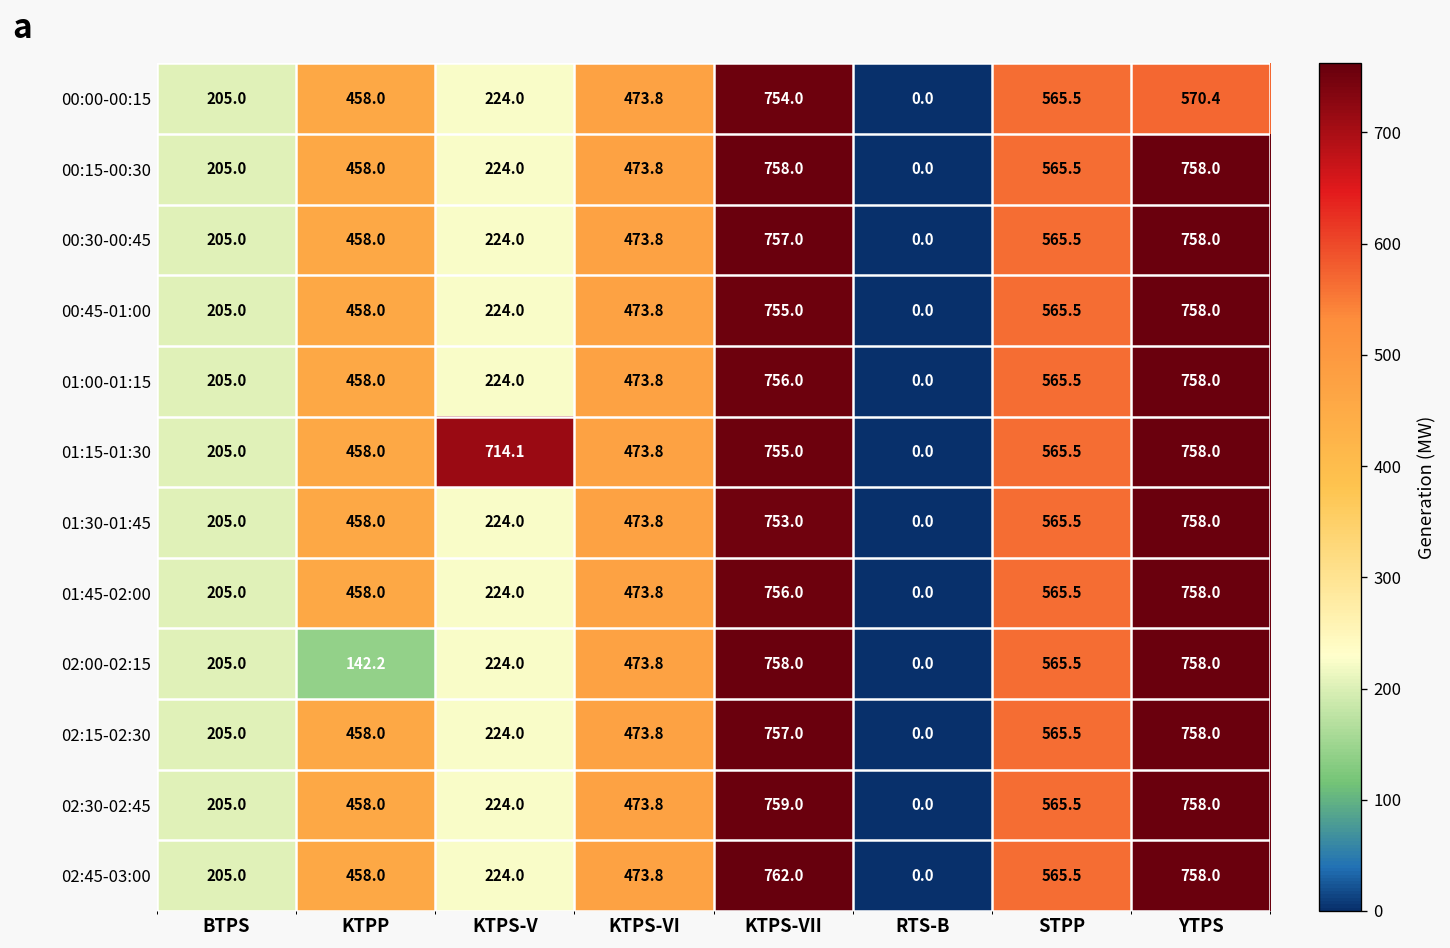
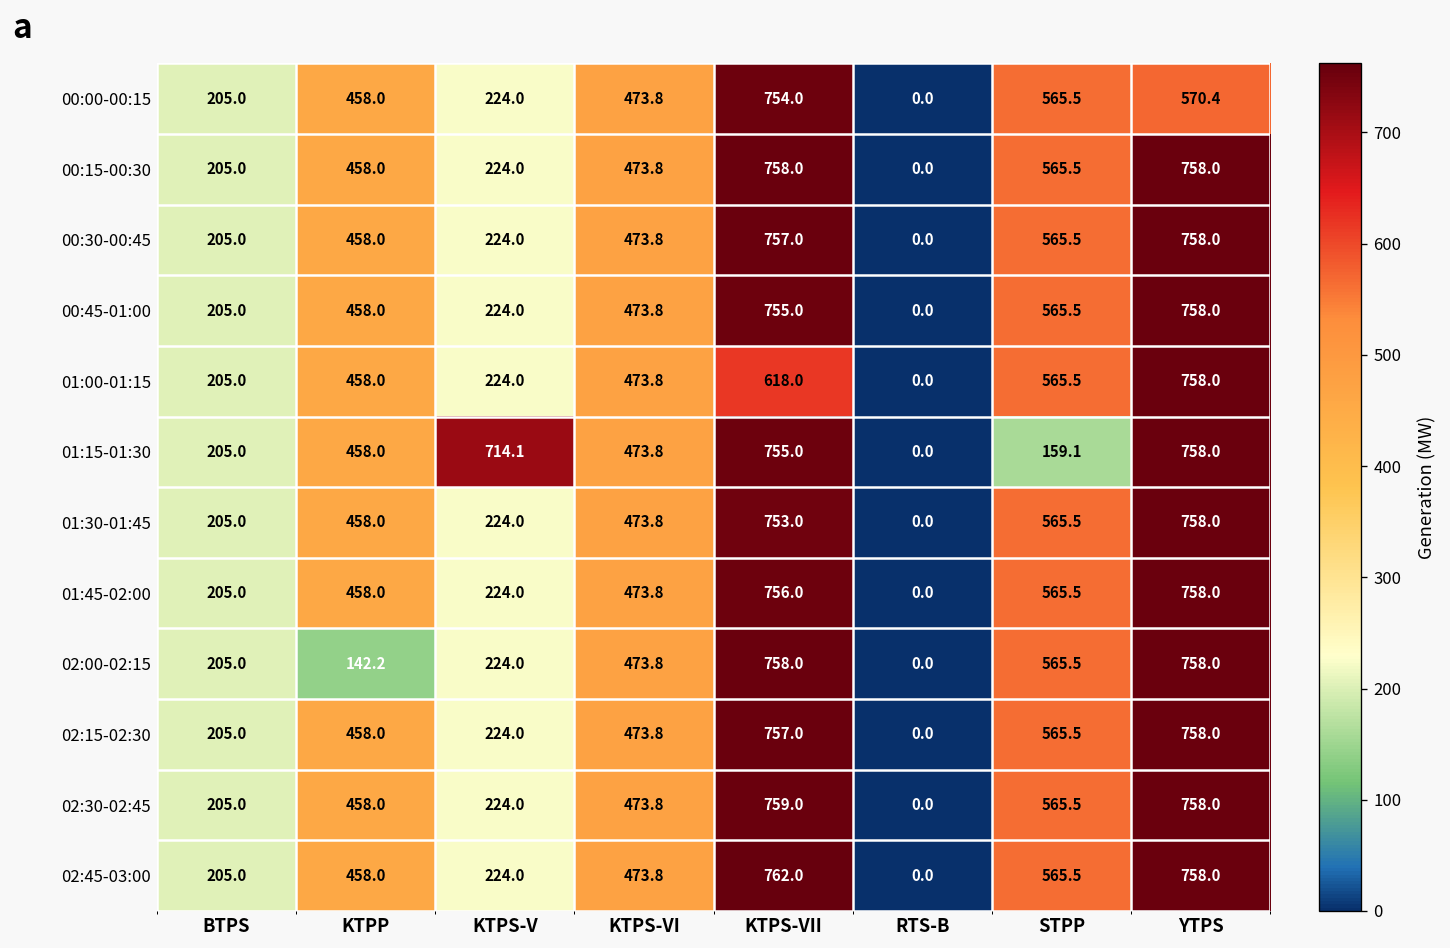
  {
    "00:00-00:15": {
      "BTPS": 205.0,
      "KTPP": 458.0,
      "KTPS-V": 224.0,
      "KTPS-VI": 473.8,
      "KTPS-VII": 754.0,
      "RTS-B": 0.0,
      "STPP": 565.5,
      "YTPS": 570.4
    },
    "00:15-00:30": {
      "BTPS": 205.0,
      "KTPP": 458.0,
      "KTPS-V": 224.0,
      "KTPS-VI": 473.8,
      "KTPS-VII": 758.0,
      "RTS-B": 0.0,
      "STPP": 565.5,
      "YTPS": 758.0
    },
    "00:30-00:45": {
      "BTPS": 205.0,
      "KTPP": 458.0,
      "KTPS-V": 224.0,
      "KTPS-VI": 473.8,
      "KTPS-VII": 757.0,
      "RTS-B": 0.0,
      "STPP": 565.5,
      "YTPS": 758.0
    },
    "00:45-01:00": {
      "BTPS": 205.0,
      "KTPP": 458.0,
      "KTPS-V": 224.0,
      "KTPS-VI": 473.8,
      "KTPS-VII": 755.0,
      "RTS-B": 0.0,
      "STPP": 565.5,
      "YTPS": 758.0
    },
    "01:00-01:15": {
      "BTPS": 205.0,
      "KTPP": 458.0,
      "KTPS-V": 224.0,
      "KTPS-VI": 473.8,
-     "KTPS-VII": 756.0,
+     "KTPS-VII": 618.0,
      "RTS-B": 0.0,
      "STPP": 565.5,
      "YTPS": 758.0
    },
    "01:15-01:30": {
      "BTPS": 205.0,
      "KTPP": 458.0,
      "KTPS-V": 714.1,
      "KTPS-VI": 473.8,
      "KTPS-VII": 755.0,
      "RTS-B": 0.0,
-     "STPP": 565.5,
+     "STPP": 159.1,
      "YTPS": 758.0
    },
    "01:30-01:45": {
      "BTPS": 205.0,
      "KTPP": 458.0,
      "KTPS-V": 224.0,
      "KTPS-VI": 473.8,
      "KTPS-VII": 753.0,
      "RTS-B": 0.0,
      "STPP": 565.5,
      "YTPS": 758.0
    },
    "01:45-02:00": {
      "BTPS": 205.0,
      "KTPP": 458.0,
      "KTPS-V": 224.0,
      "KTPS-VI": 473.8,
      "KTPS-VII": 756.0,
      "RTS-B": 0.0,
      "STPP": 565.5,
      "YTPS": 758.0
    },
    "02:00-02:15": {
      "BTPS": 205.0,
      "KTPP": 142.2,
      "KTPS-V": 224.0,
      "KTPS-VI": 473.8,
      "KTPS-VII": 758.0,
      "RTS-B": 0.0,
      "STPP": 565.5,
      "YTPS": 758.0
    },
    "02:15-02:30": {
      "BTPS": 205.0,
      "KTPP": 458.0,
      "KTPS-V": 224.0,
      "KTPS-VI": 473.8,
      "KTPS-VII": 757.0,
      "RTS-B": 0.0,
      "STPP": 565.5,
      "YTPS": 758.0
    },
    "02:30-02:45": {
      "BTPS": 205.0,
      "KTPP": 458.0,
      "KTPS-V": 224.0,
      "KTPS-VI": 473.8,
      "KTPS-VII": 759.0,
      "RTS-B": 0.0,
      "STPP": 565.5,
      "YTPS": 758.0
    },
    "02:45-03:00": {
      "BTPS": 205.0,
      "KTPP": 458.0,
      "KTPS-V": 224.0,
      "KTPS-VI": 473.8,
      "KTPS-VII": 762.0,
      "RTS-B": 0.0,
      "STPP": 565.5,
      "YTPS": 758.0
    }
  }
